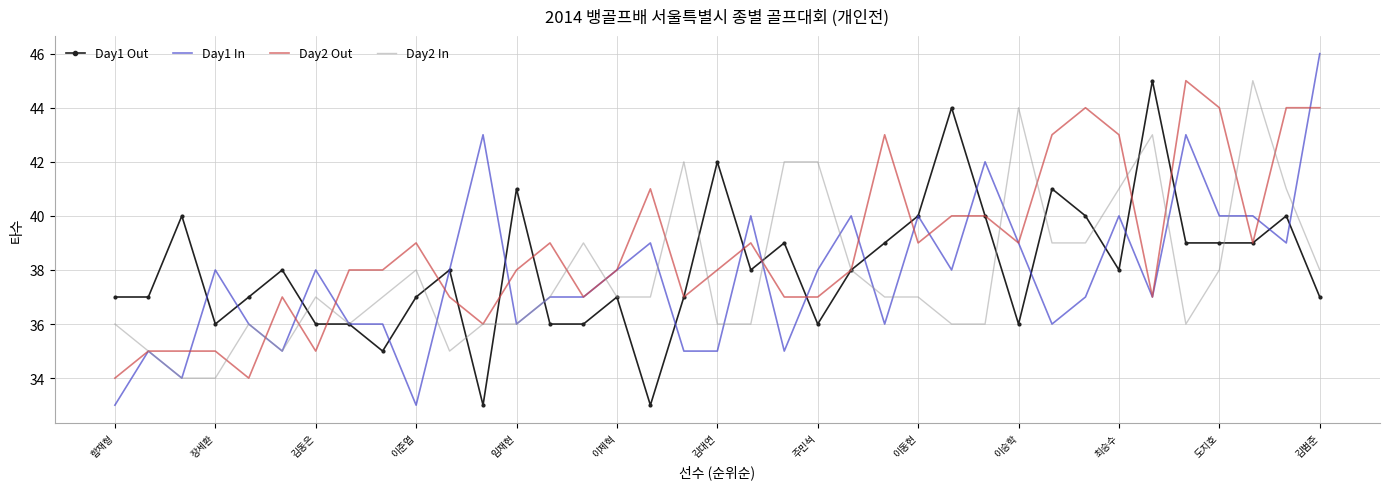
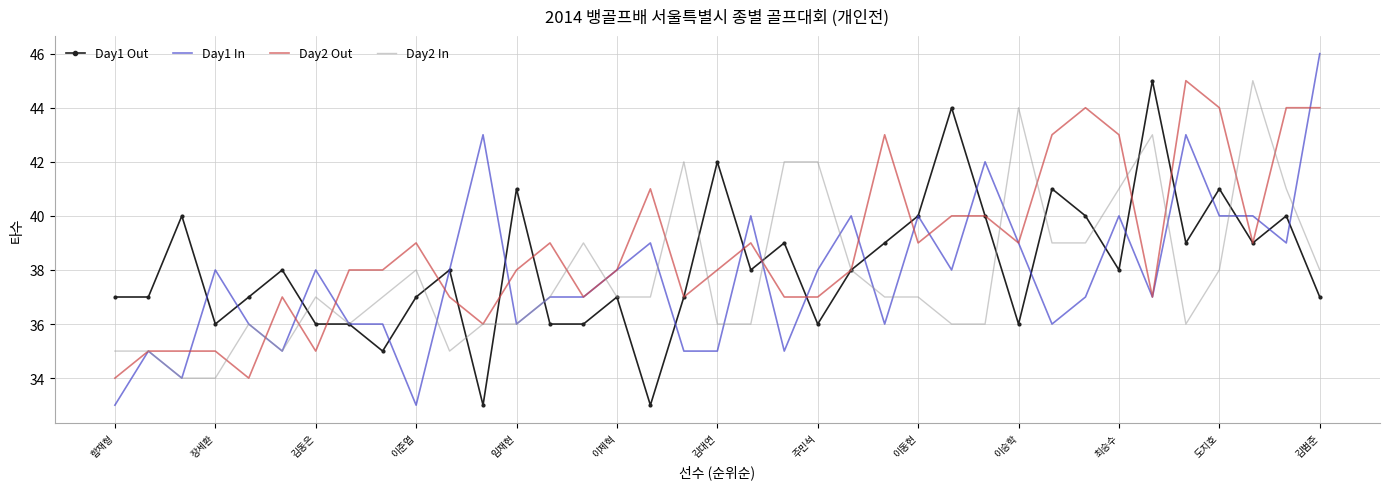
  {
    "Day1 Out": {
      "함재형": 37,
      "장세환": 36,
      "김동은": 36,
      "이준엽": 37,
      "임재현": 41,
      "김대연": 42,
      "주민석": 36,
      "이승학": 36,
      "최승수": 38,
-     "도지호": 39,
+     "도지호": 41,
      "김범준": 37
    },
    "Day1 In": {
      "함재형": 33,
      "장세환": 38,
      "김동은": 38,
      "이준엽": 33,
      "김대연": 35,
      "주민석": 38,
      "최승수": 40,
      "도지호": 40,
      "김범준": 46
    },
    "Day2 Out": {
      "함재형": 34,
      "장세환": 35,
      "김동은": 35,
      "이준엽": 39,
      "임재현": 38,
      "김대연": 38,
      "주민석": 37,
      "이동현": 39,
      "최승수": 43,
      "도지호": 44,
      "김범준": 44
    },
    "Day2 In": {
-     "함재형": 36,
+     "함재형": 35,
      "장세환": 34,
      "김동은": 37,
      "이준엽": 38,
      "김대연": 36,
      "주민석": 42,
      "이동현": 37,
      "이승학": 44,
      "최승수": 41,
      "도지호": 38,
      "김범준": 38
    }
  }
